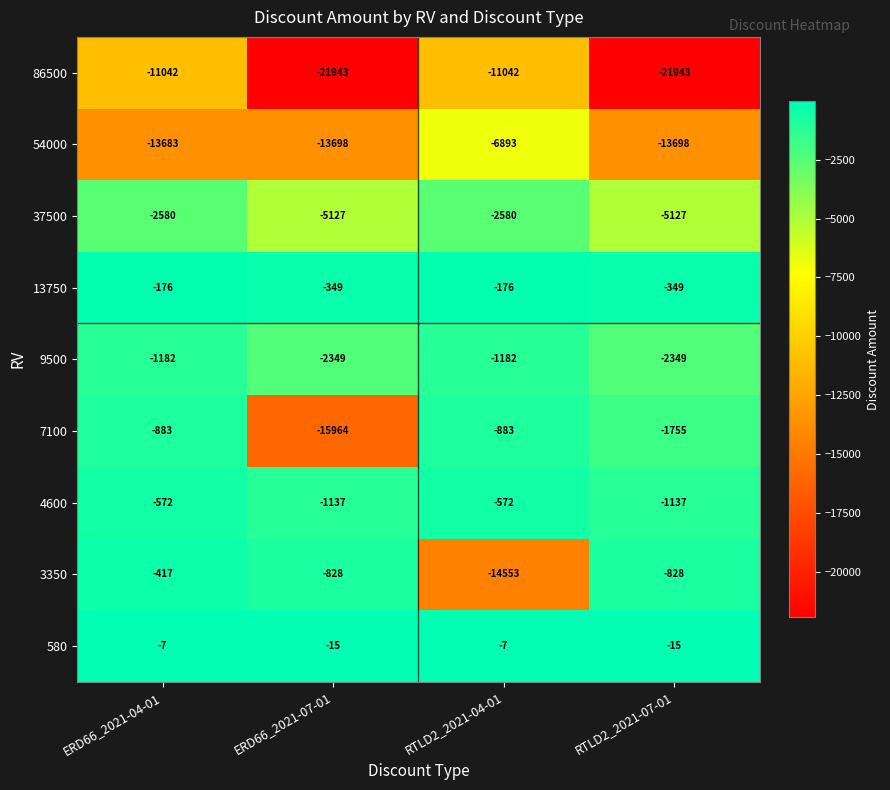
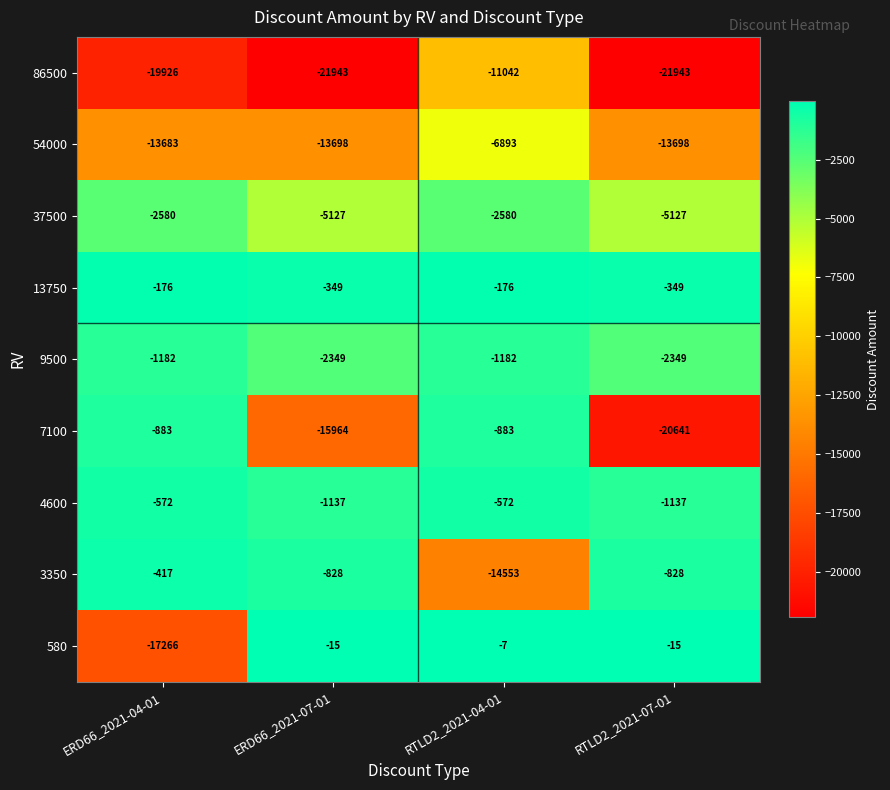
  {
    "86500": {
-     "ERD66_2021-04-01": -11042,
+     "ERD66_2021-04-01": -19926,
      "ERD66_2021-07-01": -21943,
      "RTLD2_2021-04-01": -11042,
      "RTLD2_2021-07-01": -21943
    },
    "54000": {
      "ERD66_2021-04-01": -13683,
      "ERD66_2021-07-01": -13698,
      "RTLD2_2021-04-01": -6893,
      "RTLD2_2021-07-01": -13698
    },
    "37500": {
      "ERD66_2021-04-01": -2580,
      "ERD66_2021-07-01": -5127,
      "RTLD2_2021-04-01": -2580,
      "RTLD2_2021-07-01": -5127
    },
    "13750": {
      "ERD66_2021-04-01": -176,
      "ERD66_2021-07-01": -349,
      "RTLD2_2021-04-01": -176,
      "RTLD2_2021-07-01": -349
    },
    "9500": {
      "ERD66_2021-04-01": -1182,
      "ERD66_2021-07-01": -2349,
      "RTLD2_2021-04-01": -1182,
      "RTLD2_2021-07-01": -2349
    },
    "7100": {
      "ERD66_2021-04-01": -883,
      "ERD66_2021-07-01": -15964,
      "RTLD2_2021-04-01": -883,
-     "RTLD2_2021-07-01": -1755
+     "RTLD2_2021-07-01": -20641
    },
    "4600": {
      "ERD66_2021-04-01": -572,
      "ERD66_2021-07-01": -1137,
      "RTLD2_2021-04-01": -572,
      "RTLD2_2021-07-01": -1137
    },
    "3350": {
      "ERD66_2021-04-01": -417,
      "ERD66_2021-07-01": -828,
      "RTLD2_2021-04-01": -14553,
      "RTLD2_2021-07-01": -828
    },
    "580": {
-     "ERD66_2021-04-01": -7,
+     "ERD66_2021-04-01": -17266,
      "ERD66_2021-07-01": -15,
      "RTLD2_2021-04-01": -7,
      "RTLD2_2021-07-01": -15
    }
  }
